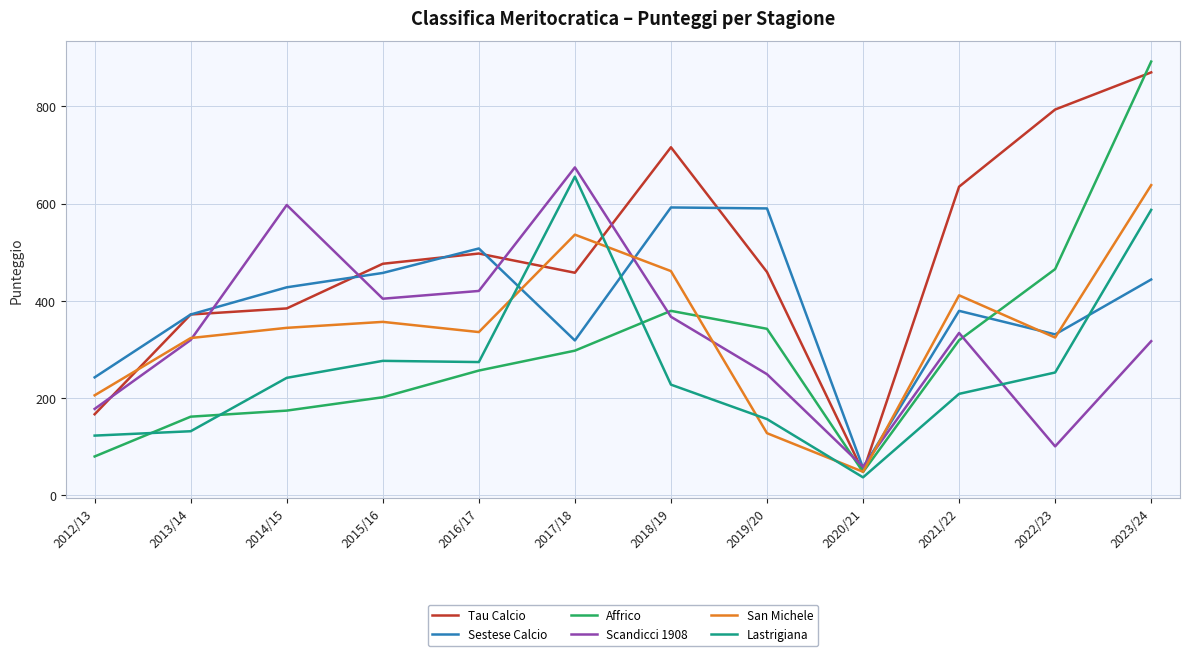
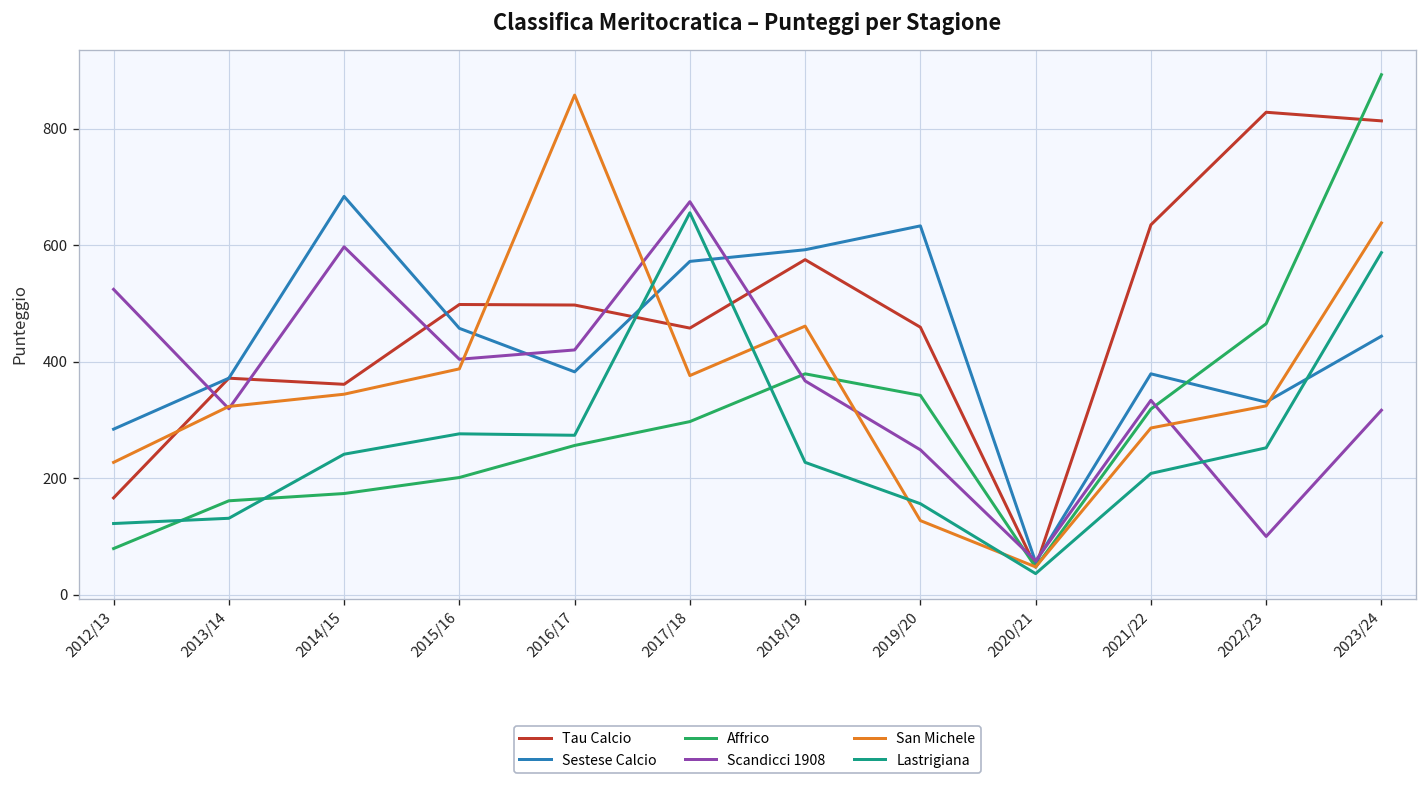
  {
    "Tau Calcio": {
      "2012/13": 170,
-     "2014/15": 380,
-     "2015/16": 480,
+     "2014/15": 360,
+     "2015/16": 500,
      "2016/17": 500,
      "2017/18": 460,
-     "2018/19": 720,
+     "2018/19": 580,
      "2019/20": 460,
      "2021/22": 630,
-     "2022/23": 790,
-     "2023/24": 870
+     "2022/23": 830,
+     "2023/24": 810
    },
    "Sestese Calcio": {
-     "2012/13": 240,
-     "2014/15": 430,
+     "2012/13": 280,
+     "2014/15": 680,
      "2015/16": 460,
-     "2016/17": 510,
-     "2017/18": 320,
+     "2016/17": 380,
+     "2017/18": 570,
      "2018/19": 590,
-     "2019/20": 590,
+     "2019/20": 630,
      "2021/22": 380,
      "2022/23": 330,
      "2023/24": 440
    },
    "Scandicci 1908": {
-     "2012/13": 180,
+     "2012/13": 520,
      "2014/15": 600,
      "2015/16": 400,
      "2016/17": 420,
      "2017/18": 670,
      "2018/19": 370,
      "2019/20": 250,
      "2021/22": 330,
      "2022/23": 100,
      "2023/24": 320
    },
    "San Michele": {
-     "2012/13": 210,
+     "2012/13": 230,
      "2014/15": 340,
-     "2015/16": 360,
-     "2016/17": 340,
-     "2017/18": 540,
+     "2015/16": 390,
+     "2016/17": 860,
+     "2017/18": 380,
      "2018/19": 460,
      "2019/20": 130,
-     "2021/22": 410,
+     "2021/22": 290,
      "2022/23": 320,
      "2023/24": 640
    }
  }
